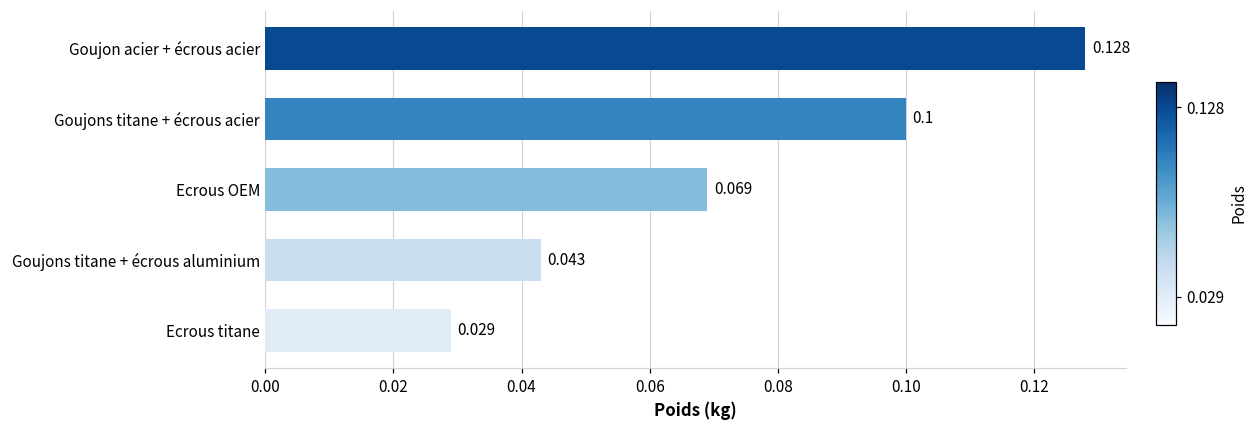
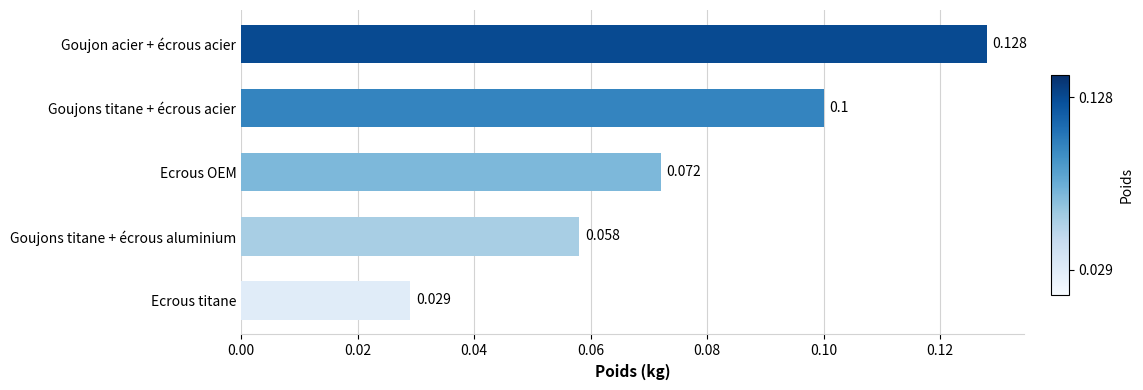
  {
    "Goujon acier + écrous acier": 0.128,
    "Goujons titane + écrous acier": 0.1,
-   "Ecrous OEM": 0.069,
-   "Goujons titane + écrous aluminium": 0.043,
+   "Ecrous OEM": 0.072,
+   "Goujons titane + écrous aluminium": 0.058,
    "Ecrous titane": 0.029
  }
